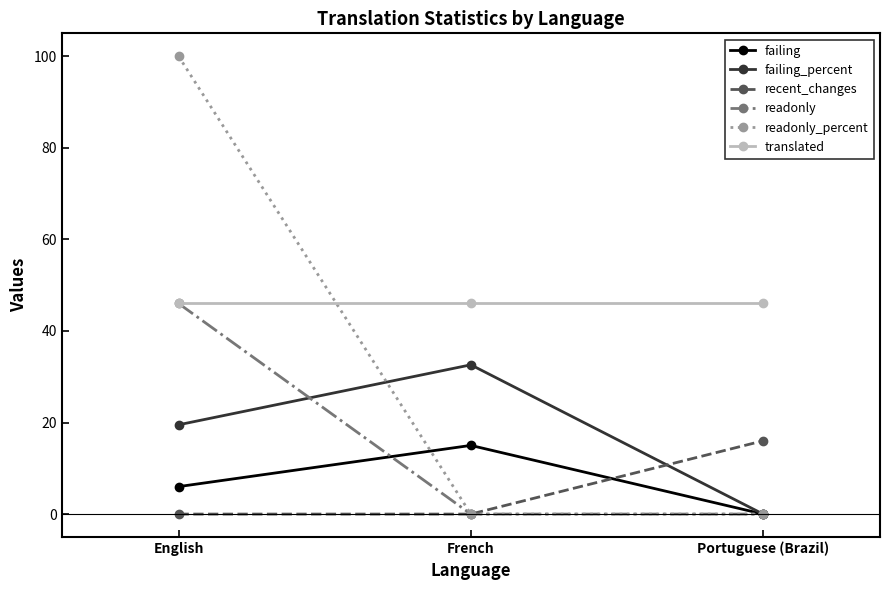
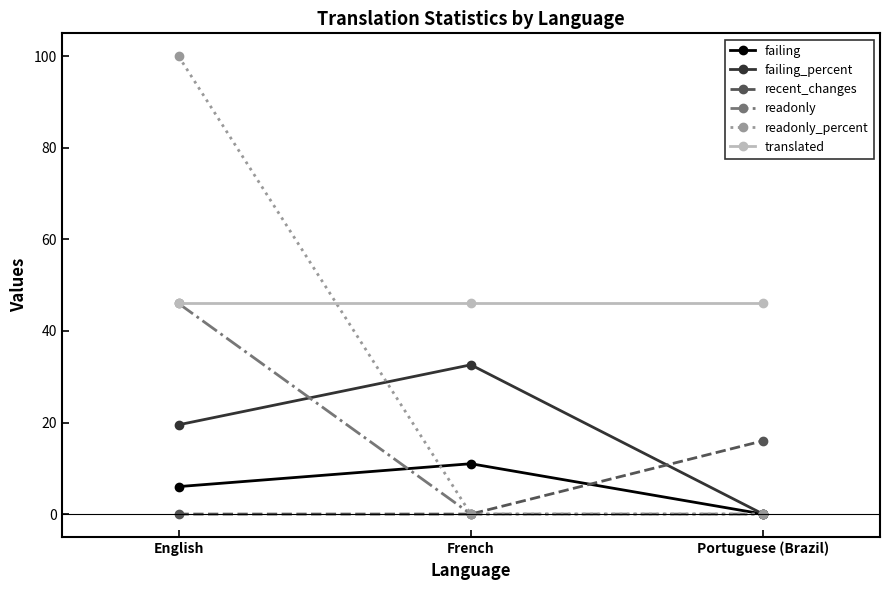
  {
    "failing": {
      "English": 6,
-     "French": 15
+     "French": 11
    }
  }
